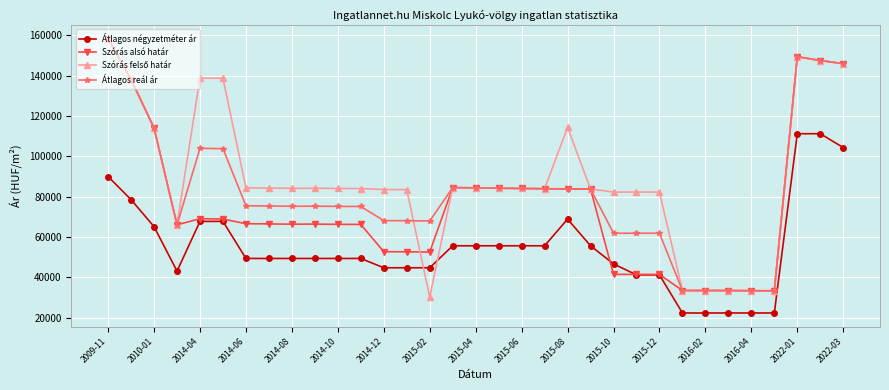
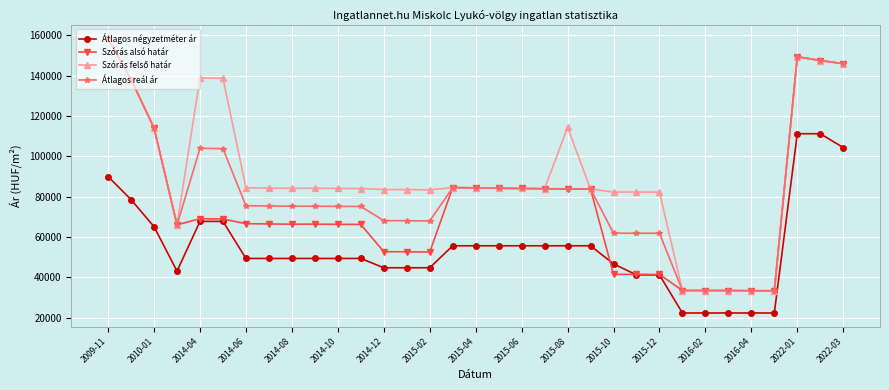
  {
    "Átlagos négyzetméter ár": {
      "2009-11": 90000,
      "2010-01": 65000,
      "2014-04": 68000,
      "2014-06": 49000,
      "2014-08": 49000,
      "2014-10": 49000,
      "2014-12": 45000,
      "2015-02": 45000,
      "2015-04": 56000,
      "2015-06": 56000,
-     "2015-08": 69000,
+     "2015-08": 56000,
      "2015-10": 47000,
      "2016-02": 22000,
      "2016-04": 22000,
      "2022-01": 111000,
      "2022-03": 104000
    },
    "Szórás felső határ": {
      "2014-04": 139000,
      "2014-06": 84000,
      "2014-08": 84000,
      "2014-10": 84000,
      "2014-12": 84000,
-     "2015-02": 30000,
+     "2015-02": 83000,
      "2015-08": 114000,
      "2015-10": 82000,
      "2015-12": 82000
    }
  }
